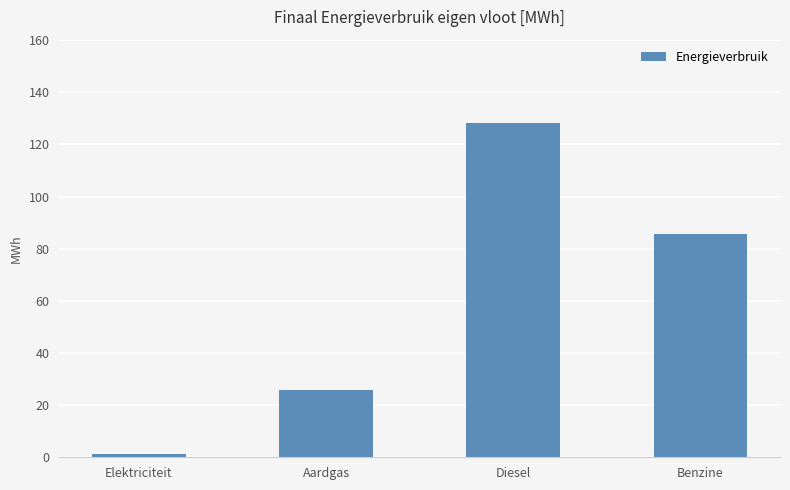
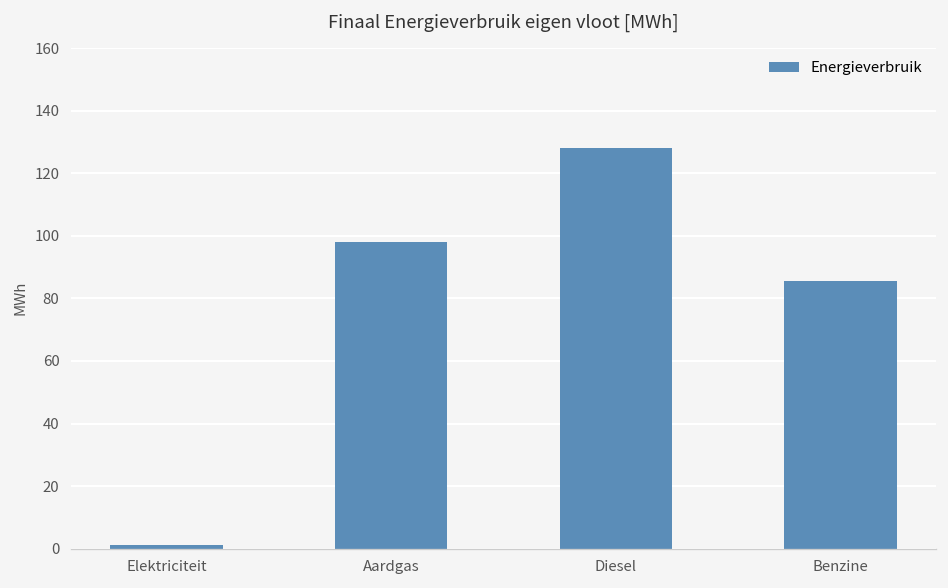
  {
    "Elektriciteit": 1,
-   "Aardgas": 26,
+   "Aardgas": 98,
    "Diesel": 128,
    "Benzine": 86
  }
